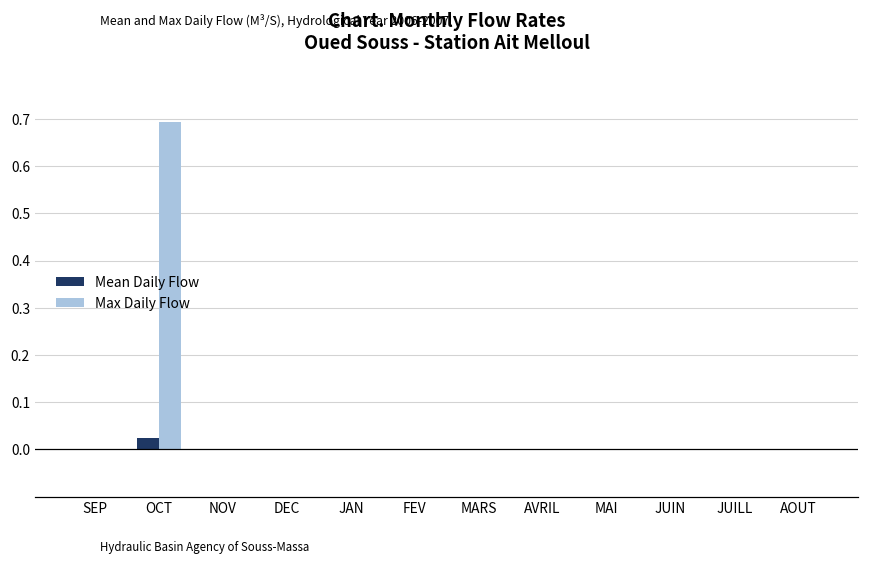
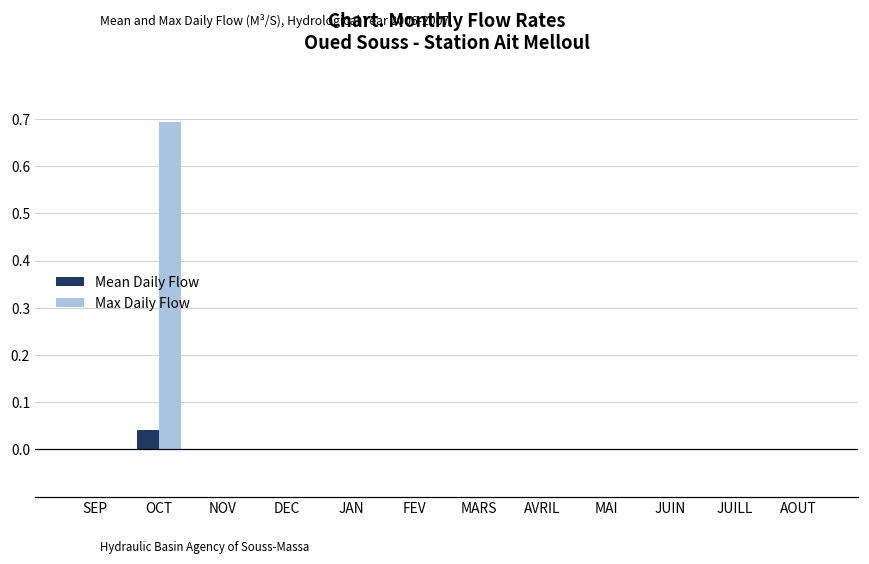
  {
    "Mean Daily Flow": {
      "SEP": 0.00,
-     "OCT": 0.02,
+     "OCT": 0.04,
      "NOV": 0.00,
      "DEC": 0.00,
      "JAN": 0.00,
      "FEV": 0.00,
      "MARS": 0.00,
      "AVRIL": 0.00,
      "MAI": 0.00,
      "JUIN": 0.00,
      "JUILL": 0.00,
      "AOUT": 0.00
    },
    "Max Daily Flow": {
      "SEP": 0.00,
      "OCT": 0.69,
      "NOV": 0.00,
      "DEC": 0.00,
      "JAN": 0.00,
      "FEV": 0.00,
      "MARS": 0.00,
      "AVRIL": 0.00,
      "MAI": 0.00,
      "JUIN": 0.00,
      "JUILL": 0.00,
      "AOUT": 0.00
    }
  }
